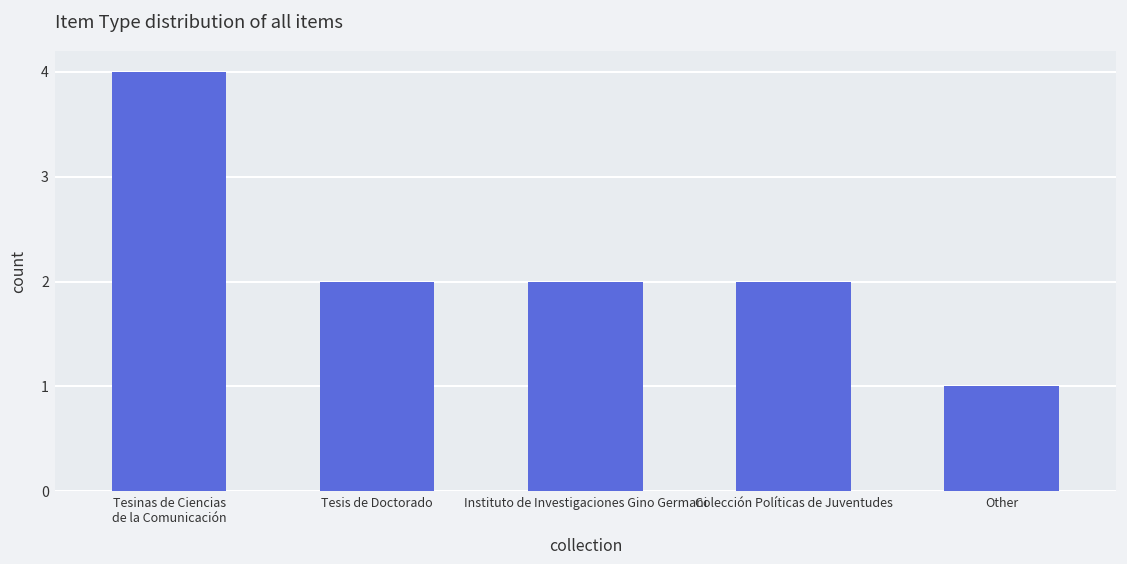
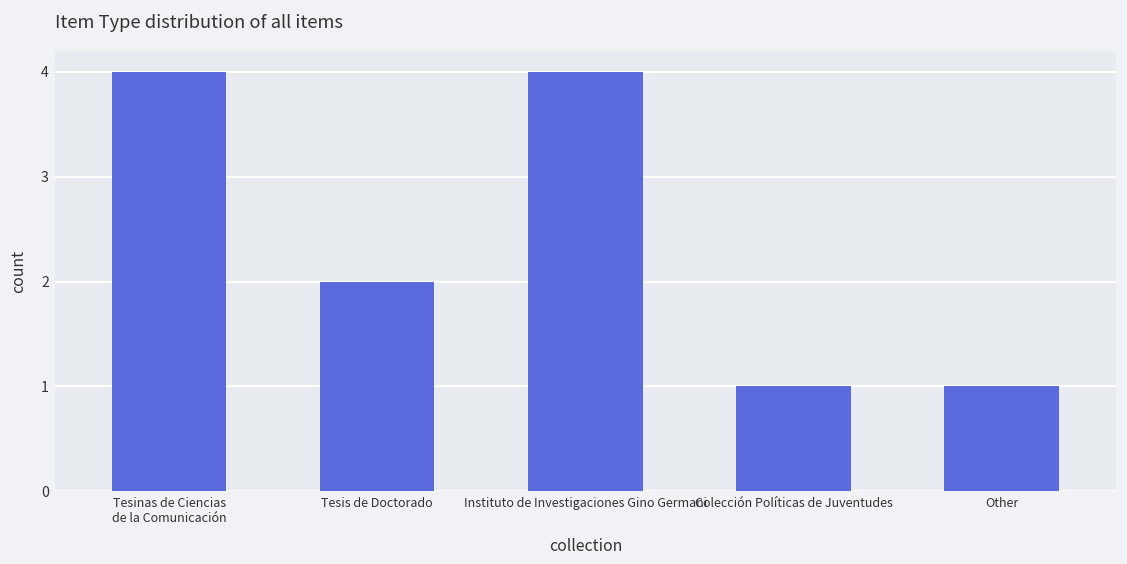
  {
    "Tesinas de Ciencias de la Comunicación": 4,
    "Tesis de Doctorado": 2,
-   "Instituto de Investigaciones Gino Germani": 2,
-   "Colección Políticas de Juventudes": 2,
+   "Instituto de Investigaciones Gino Germani": 4,
+   "Colección Políticas de Juventudes": 1,
    "Other": 1
  }
